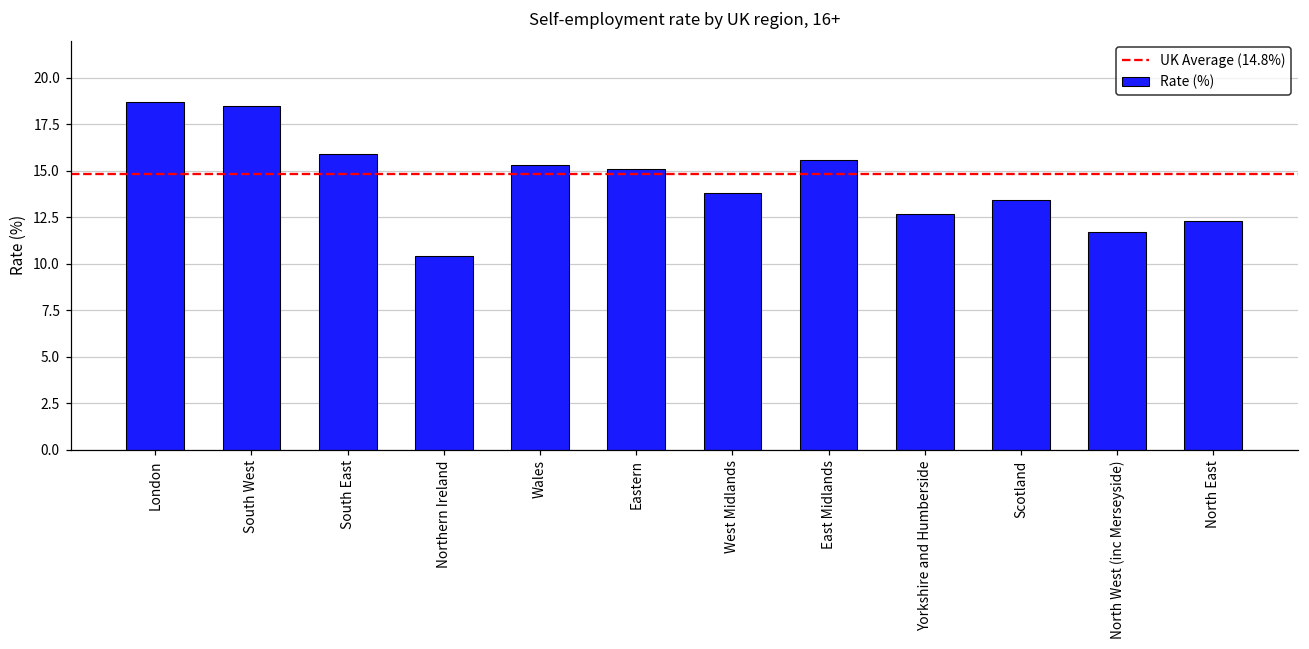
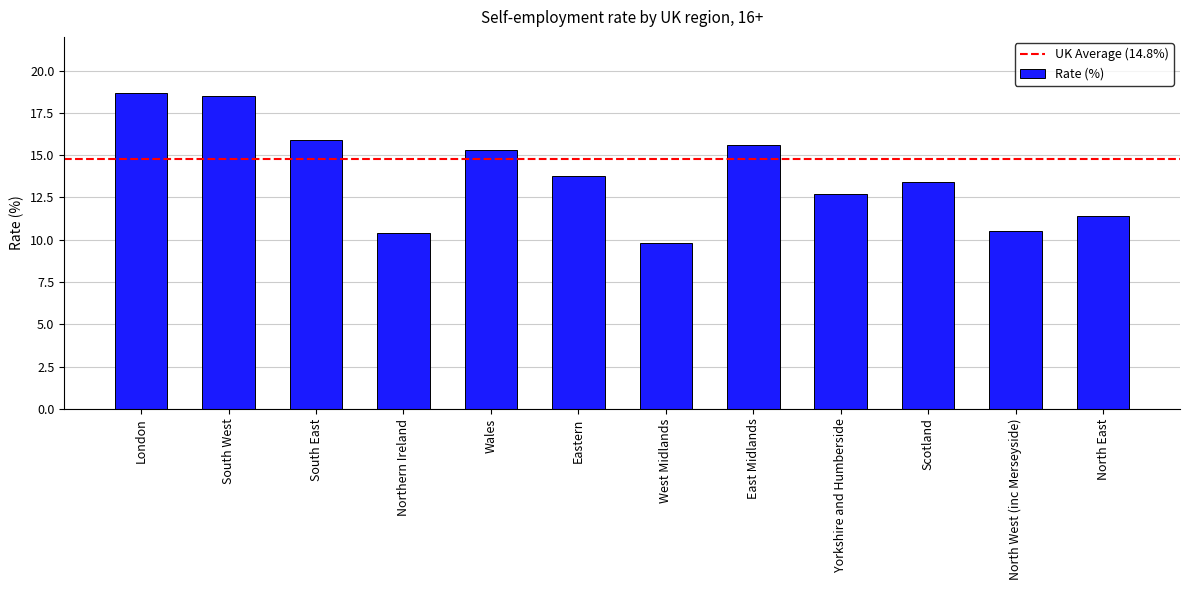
  {
    "London": 18.7,
    "South West": 18.5,
    "South East": 15.9,
    "Northern Ireland": 10.4,
    "Wales": 15.3,
-   "Eastern": 15.1,
-   "West Midlands": 13.8,
+   "Eastern": 13.8,
+   "West Midlands": 9.8,
    "East Midlands": 15.6,
    "Yorkshire and Humberside": 12.7,
    "Scotland": 13.4,
-   "North West (inc Merseyside)": 11.7,
-   "North East": 12.3
+   "North West (inc Merseyside)": 10.5,
+   "North East": 11.4
  }
